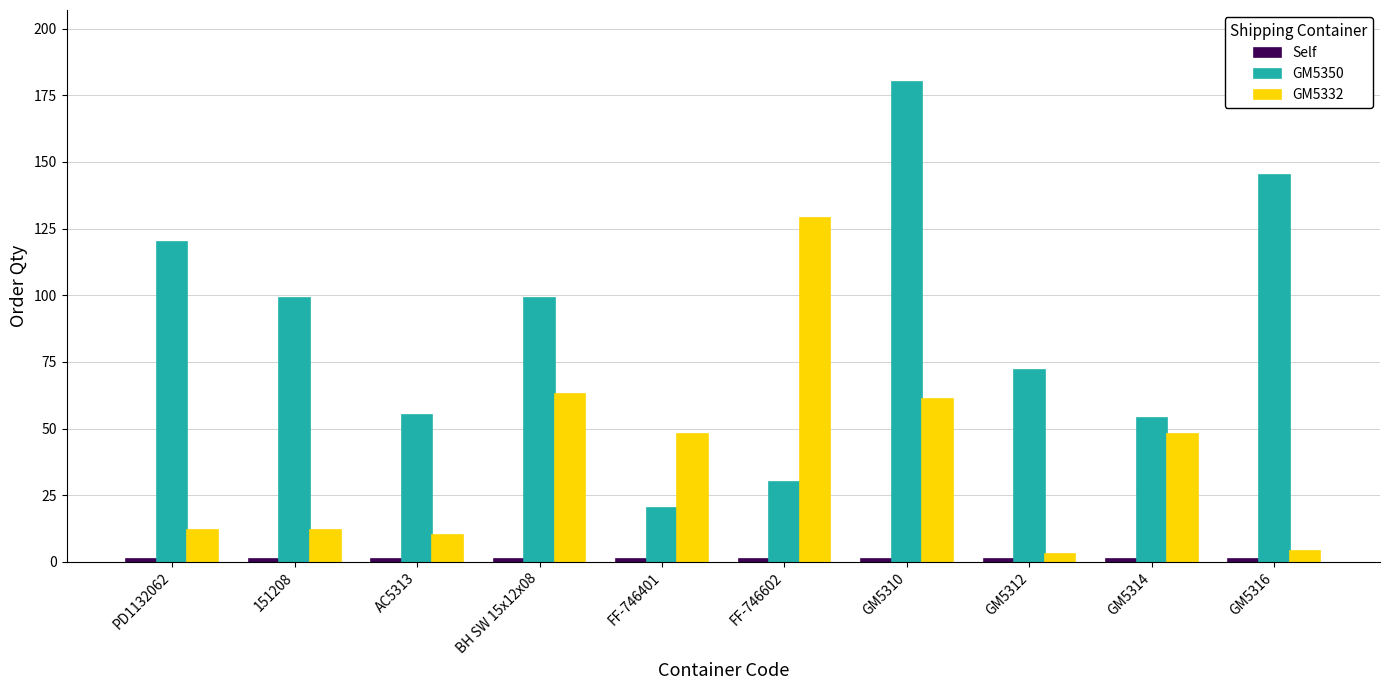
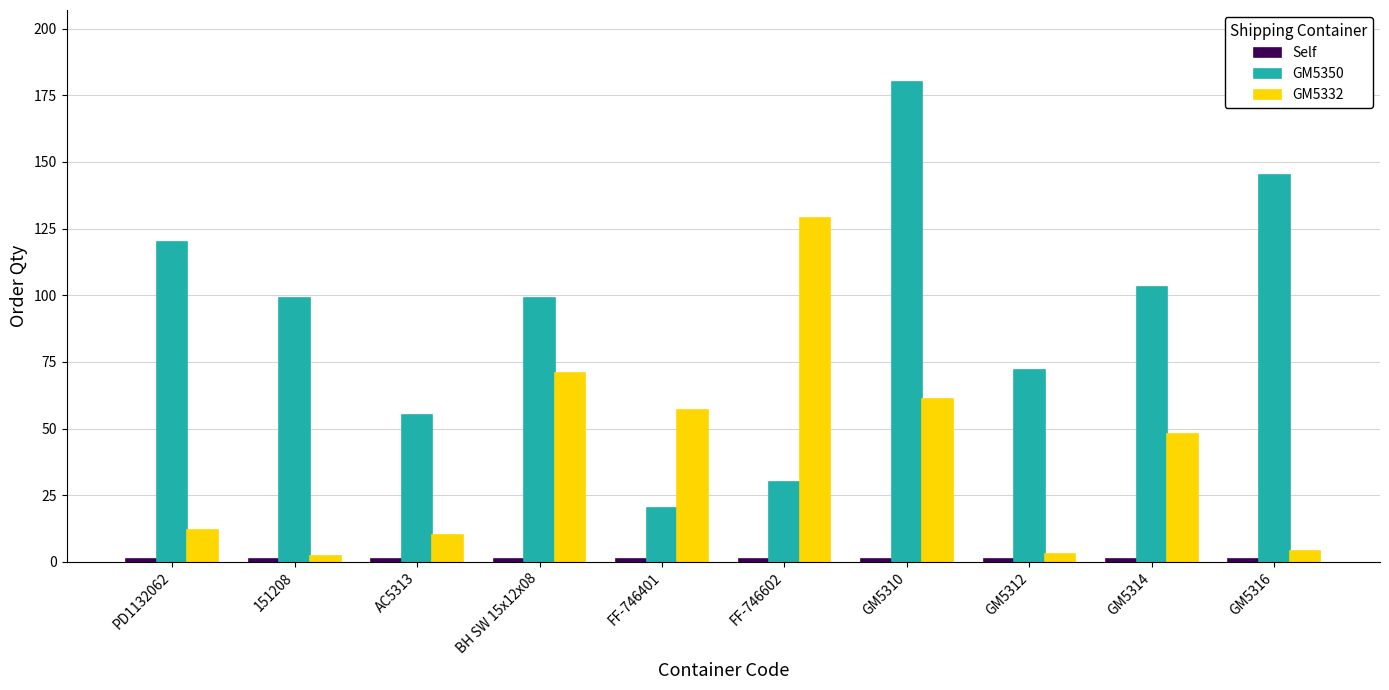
  {
    "Self": {
      "PD1132062": 1,
      "151208": 1,
      "AC5313": 1,
      "BH SW 15x12x08": 1,
      "FF-746401": 1,
      "FF-746602": 1,
      "GM5310": 1,
      "GM5312": 1,
      "GM5314": 1,
      "GM5316": 1
    },
    "GM5350": {
      "PD1132062": 120,
      "151208": 99,
      "AC5313": 55,
      "BH SW 15x12x08": 99,
      "FF-746401": 20,
      "FF-746602": 30,
      "GM5310": 180,
      "GM5312": 72,
-     "GM5314": 54,
+     "GM5314": 103,
      "GM5316": 145
    },
    "GM5332": {
      "PD1132062": 12,
-     "151208": 12,
+     "151208": 2,
      "AC5313": 10,
-     "BH SW 15x12x08": 63,
-     "FF-746401": 48,
+     "BH SW 15x12x08": 71,
+     "FF-746401": 57,
      "FF-746602": 129,
      "GM5310": 61,
      "GM5312": 3,
      "GM5314": 48,
      "GM5316": 4
    }
  }
